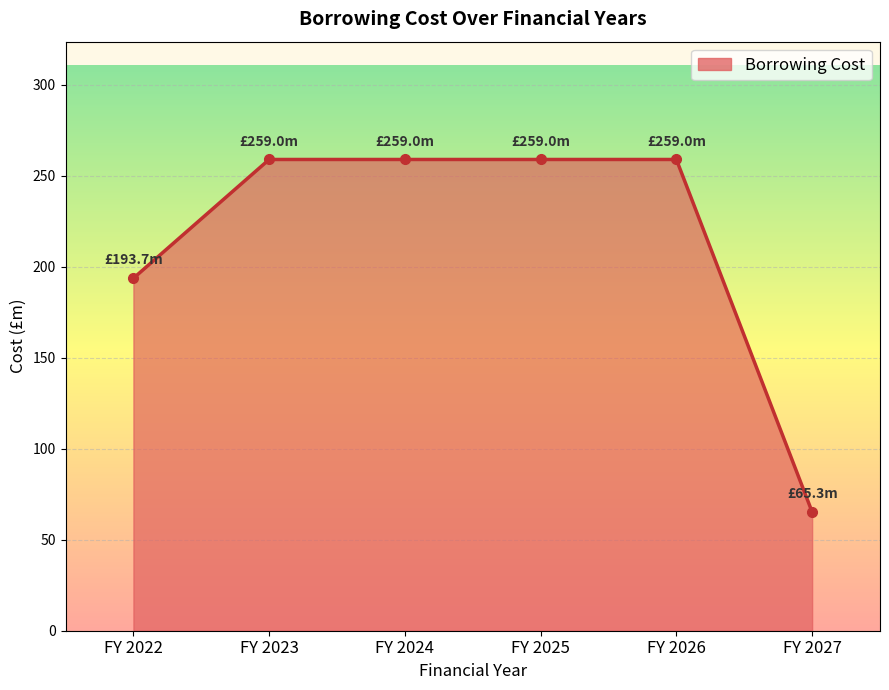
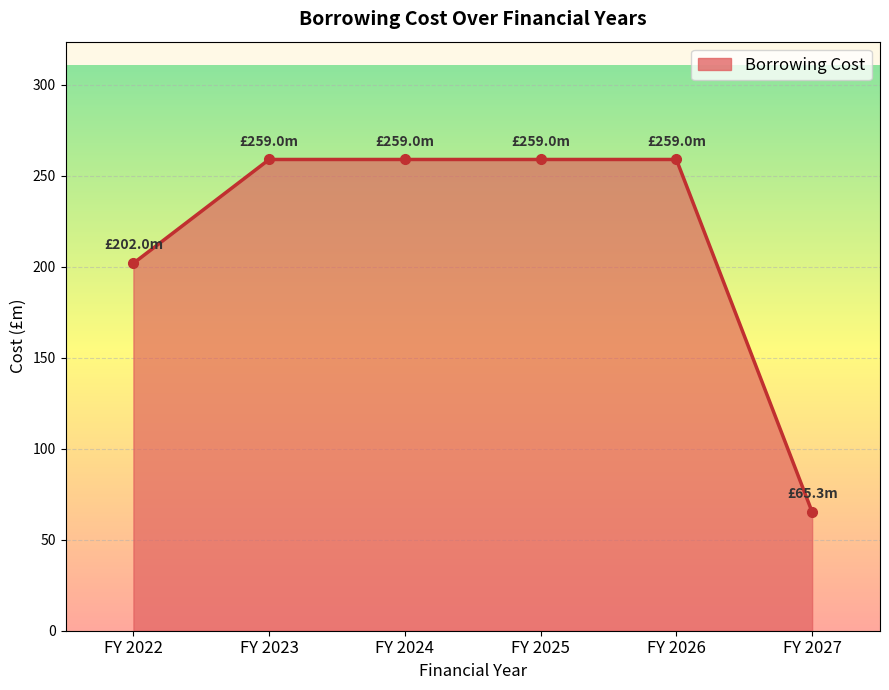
  {
-   "FY 2022": "£193.7m",
+   "FY 2022": "£202.0m",
    "FY 2023": "£259.0m",
    "FY 2024": "£259.0m",
    "FY 2025": "£259.0m",
    "FY 2026": "£259.0m",
    "FY 2027": "£65.3m"
  }
